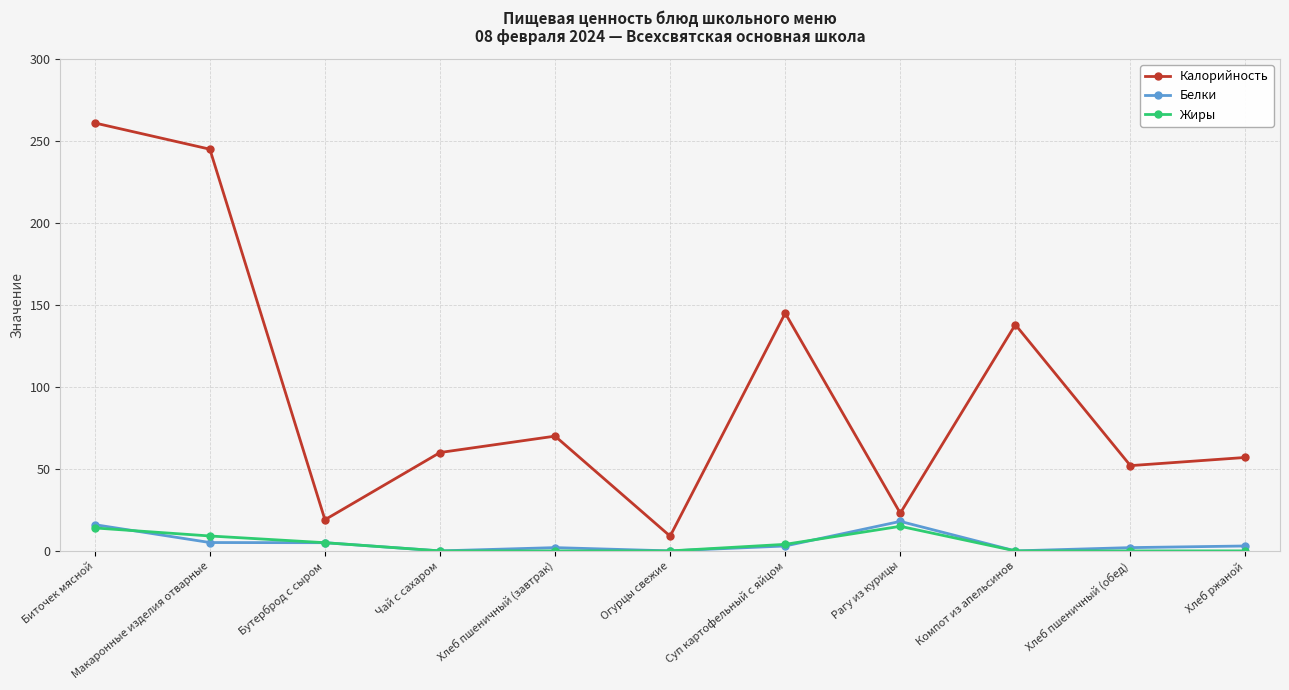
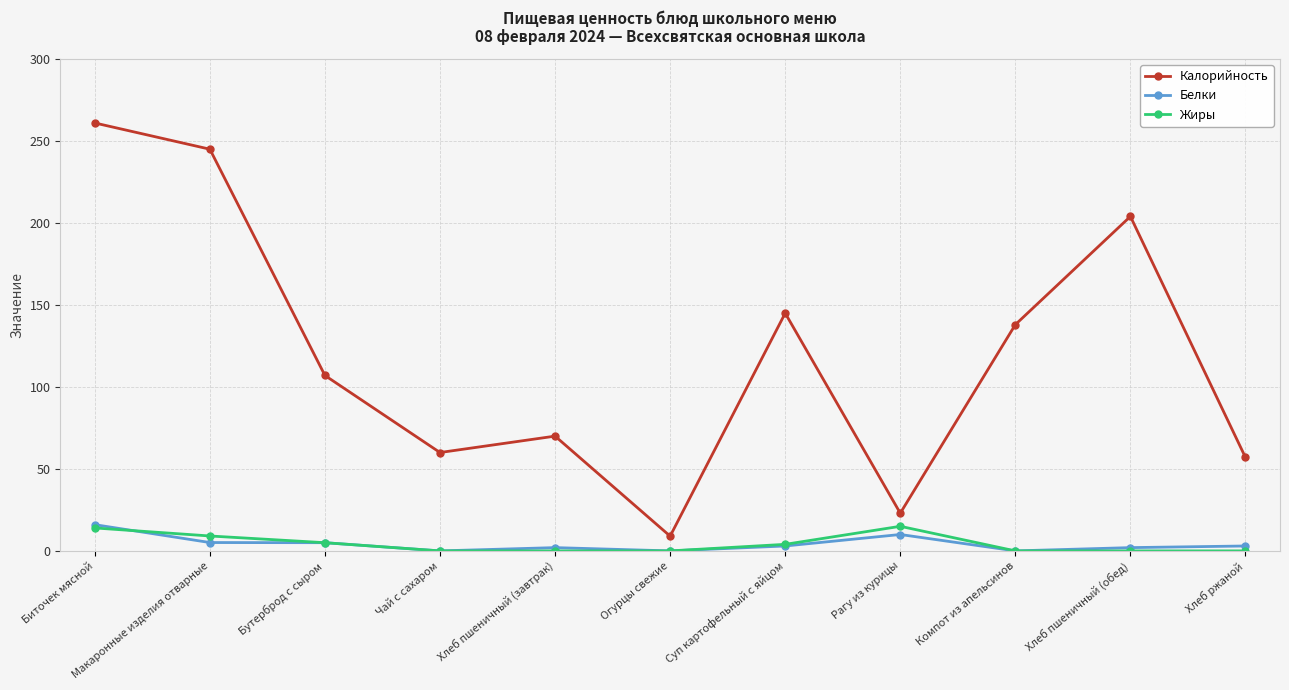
  {
    "Калорийность": {
      "Биточек мясной": 261,
      "Макаронные изделия отварные": 245,
-     "Бутерброд с сыром": 19,
+     "Бутерброд с сыром": 107,
      "Чай с сахаром": 60,
      "Хлеб пшеничный (завтрак)": 70,
      "Огурцы свежие": 9,
      "Суп картофельный с яйцом": 145,
      "Рагу из курицы": 23,
      "Компот из апельсинов": 138,
-     "Хлеб пшеничный (обед)": 52,
+     "Хлеб пшеничный (обед)": 204,
      "Хлеб ржаной": 57
    },
    "Белки": {
      "Биточек мясной": 16,
      "Макаронные изделия отварные": 5,
      "Хлеб пшеничный (завтрак)": 2,
-     "Рагу из курицы": 18,
+     "Рагу из курицы": 10,
      "Хлеб пшеничный (обед)": 2,
      "Хлеб ржаной": 3
    },
    "Жиры": {
      "Биточек мясной": 14,
      "Макаронные изделия отварные": 9,
      "Хлеб пшеничный (завтрак)": 0,
      "Рагу из курицы": 15,
      "Хлеб пшеничный (обед)": 0,
      "Хлеб ржаной": 0
    }
  }
